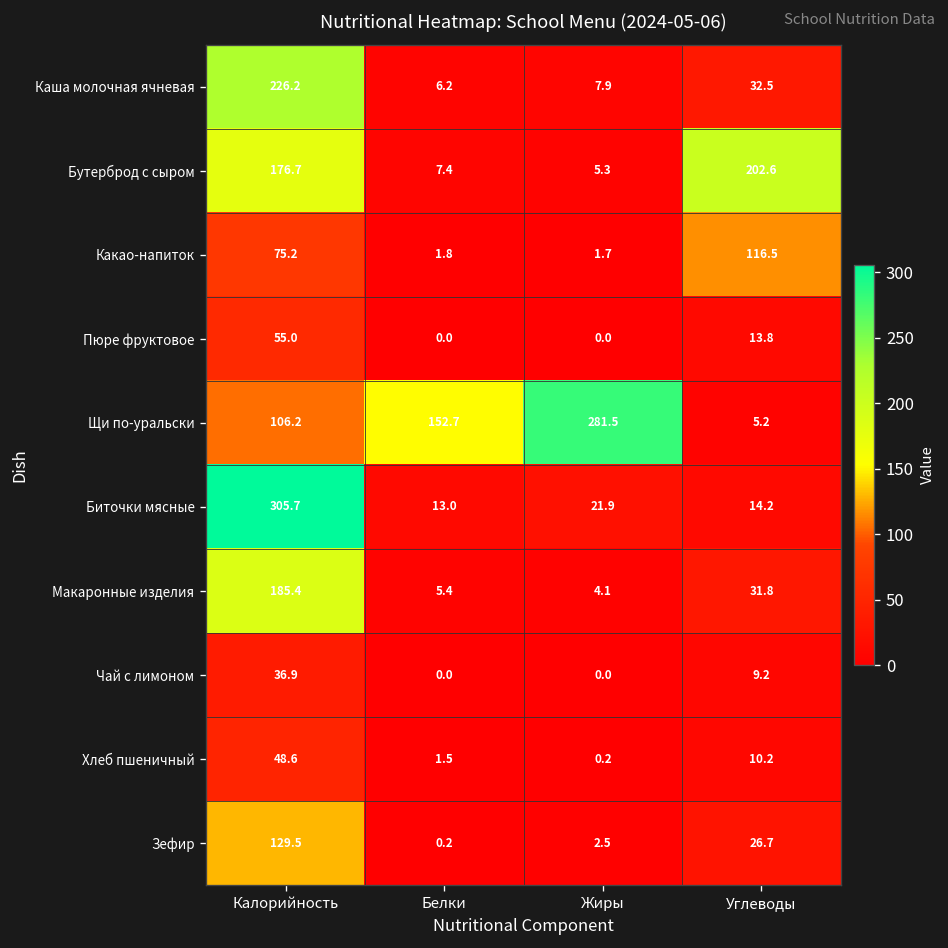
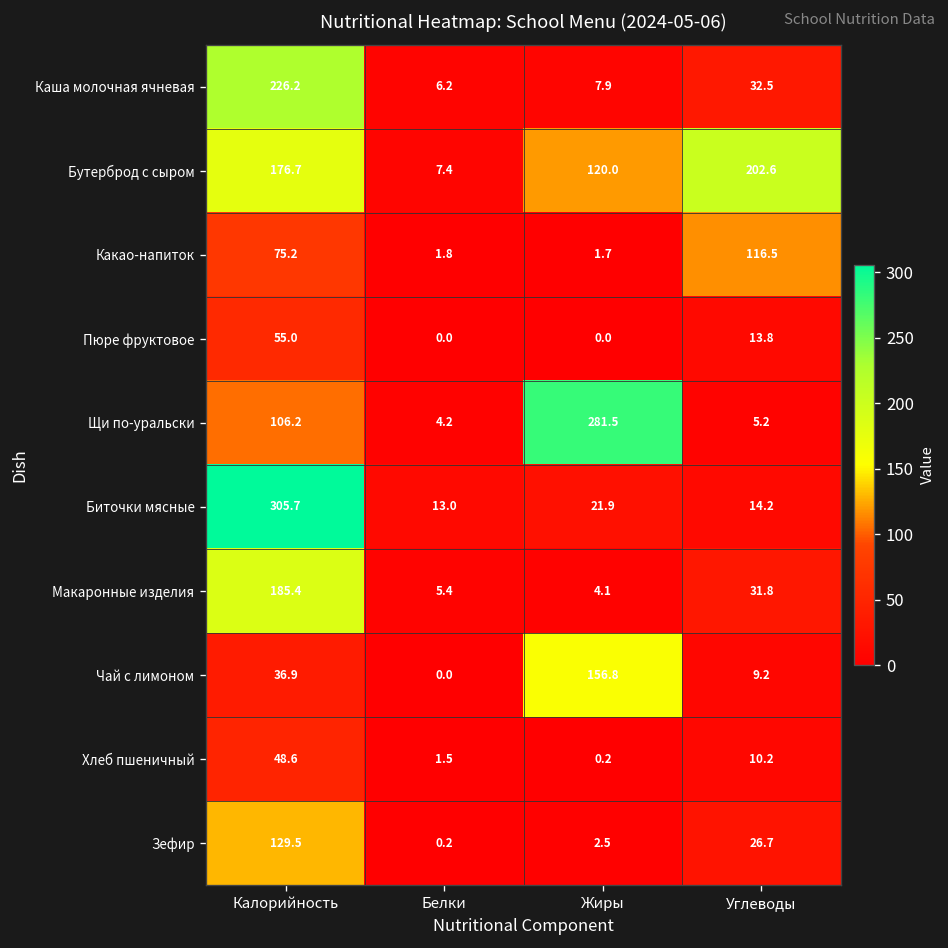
  {
    "Каша молочная ячневая": {
      "Калорийность": 226.2,
      "Белки": 6.2,
      "Жиры": 7.9,
      "Углеводы": 32.5
    },
    "Бутерброд с сыром": {
      "Калорийность": 176.7,
      "Белки": 7.4,
-     "Жиры": 5.3,
+     "Жиры": 120.0,
      "Углеводы": 202.6
    },
    "Какао-напиток": {
      "Калорийность": 75.2,
      "Белки": 1.8,
      "Жиры": 1.7,
      "Углеводы": 116.5
    },
    "Пюре фруктовое": {
      "Калорийность": 55.0,
      "Белки": 0.0,
      "Жиры": 0.0,
      "Углеводы": 13.8
    },
    "Щи по-уральски": {
      "Калорийность": 106.2,
-     "Белки": 152.7,
+     "Белки": 4.2,
      "Жиры": 281.5,
      "Углеводы": 5.2
    },
    "Биточки мясные": {
      "Калорийность": 305.7,
      "Белки": 13.0,
      "Жиры": 21.9,
      "Углеводы": 14.2
    },
    "Макаронные изделия": {
      "Калорийность": 185.4,
      "Белки": 5.4,
      "Жиры": 4.1,
      "Углеводы": 31.8
    },
    "Чай с лимоном": {
      "Калорийность": 36.9,
      "Белки": 0.0,
-     "Жиры": 0.0,
+     "Жиры": 156.8,
      "Углеводы": 9.2
    },
    "Хлеб пшеничный": {
      "Калорийность": 48.6,
      "Белки": 1.5,
      "Жиры": 0.2,
      "Углеводы": 10.2
    },
    "Зефир": {
      "Калорийность": 129.5,
      "Белки": 0.2,
      "Жиры": 2.5,
      "Углеводы": 26.7
    }
  }
